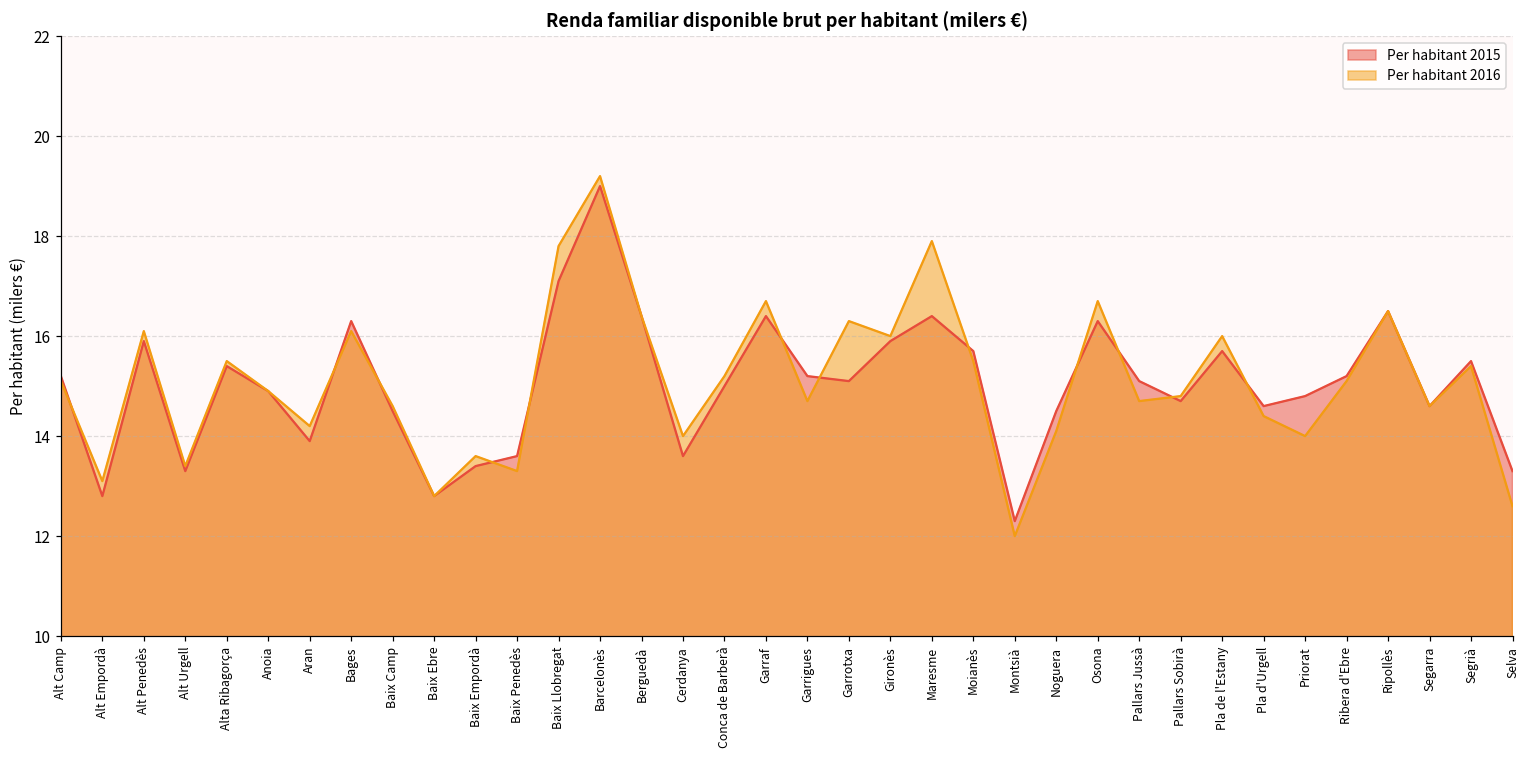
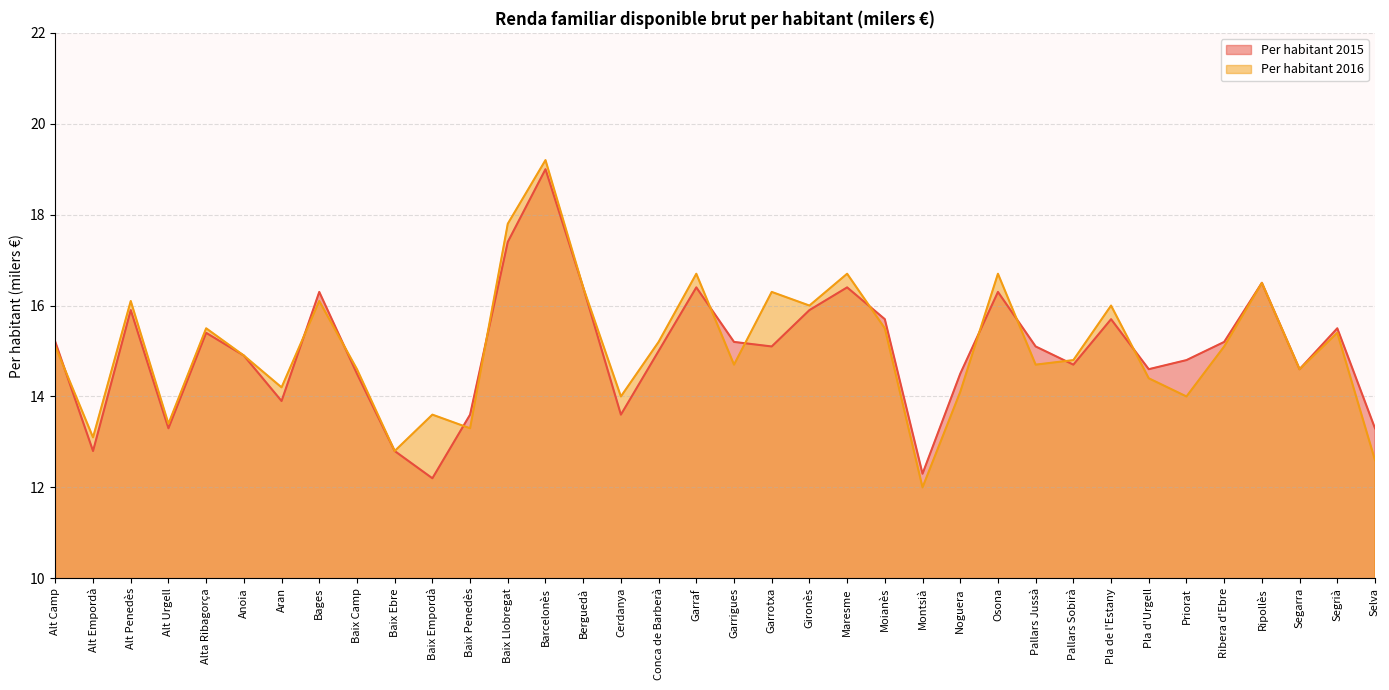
  {
    "Per habitant 2015": {
      "Alt Camp": 15.2,
      "Alt Empordà": 12.8,
      "Alt Penedès": 15.9,
      "Alt Urgell": 13.3,
      "Alta Ribagorça": 15.4,
      "Aran": 13.9,
      "Bages": 16.3,
      "Baix Camp": 14.5,
-     "Baix Empordà": 13.4,
+     "Baix Empordà": 12.2,
      "Baix Penedès": 13.6,
-     "Baix Llobregat": 17.1,
+     "Baix Llobregat": 17.4,
      "Barcelonès": 19.0,
      "Cerdanya": 13.6,
      "Conca de Barberà": 15.0,
      "Garraf": 16.4,
      "Garrigues": 15.2,
      "Garrotxa": 15.1,
      "Gironès": 15.9,
      "Maresme": 16.4,
      "Moianès": 15.7,
      "Montsià": 12.3,
      "Noguera": 14.5,
      "Osona": 16.3,
      "Pallars Jussà": 15.1,
      "Pallars Sobirà": 14.7,
      "Pla de l'Estany": 15.7,
      "Pla d'Urgell": 14.6,
      "Priorat": 14.8,
      "Ribera d'Ebre": 15.2,
      "Segrià": 15.5,
      "Selva": 13.3
    },
    "Per habitant 2016": {
      "Alt Camp": 15.1,
      "Alt Empordà": 13.1,
      "Alt Penedès": 16.1,
      "Alt Urgell": 13.4,
      "Alta Ribagorça": 15.5,
      "Aran": 14.2,
      "Bages": 16.1,
      "Baix Camp": 14.6,
      "Baix Empordà": 13.6,
      "Baix Penedès": 13.3,
      "Baix Llobregat": 17.8,
      "Barcelonès": 19.2,
      "Cerdanya": 14.0,
      "Conca de Barberà": 15.2,
      "Garraf": 16.7,
      "Garrigues": 14.7,
      "Garrotxa": 16.3,
      "Gironès": 16.0,
-     "Maresme": 17.9,
+     "Maresme": 16.7,
      "Moianès": 15.5,
      "Montsià": 12.0,
      "Noguera": 14.1,
      "Osona": 16.7,
      "Pallars Jussà": 14.7,
      "Pallars Sobirà": 14.8,
      "Pla de l'Estany": 16.0,
      "Pla d'Urgell": 14.4,
      "Priorat": 14.0,
      "Ribera d'Ebre": 15.1,
      "Segrià": 15.4,
      "Selva": 12.6
    }
  }
